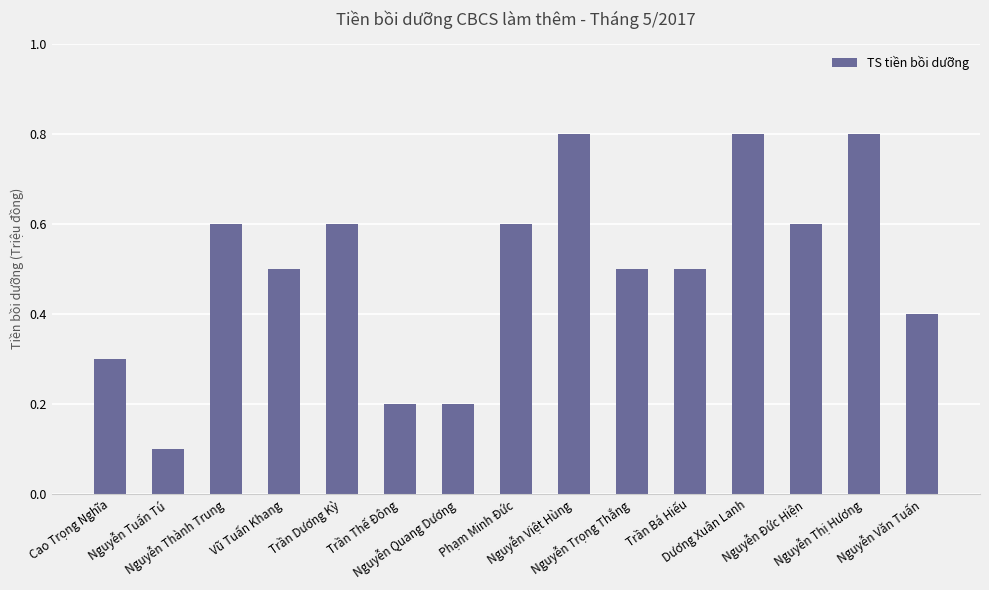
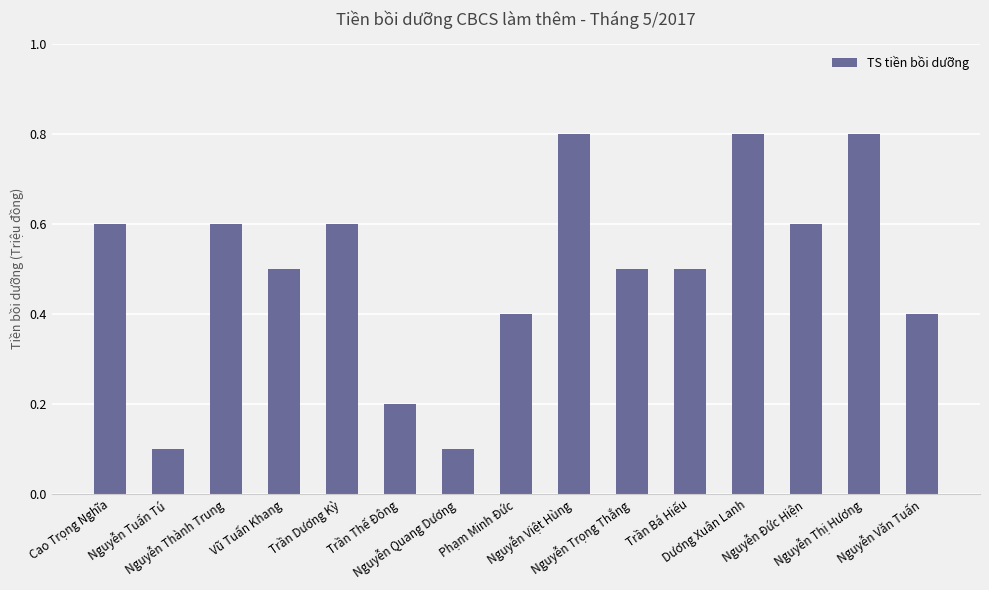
  {
-   "Cao Trọng Nghĩa": 0.3,
+   "Cao Trọng Nghĩa": 0.6,
    "Nguyễn Tuấn Tú": 0.1,
    "Nguyễn Thành Trung": 0.6,
    "Vũ Tuấn Khang": 0.5,
    "Trần Dương Kỳ": 0.6,
    "Trần Thế Đông": 0.2,
-   "Nguyễn Quang Dương": 0.2,
-   "Phạm Minh Đức": 0.6,
+   "Nguyễn Quang Dương": 0.1,
+   "Phạm Minh Đức": 0.4,
    "Nguyễn Việt Hùng": 0.8,
    "Nguyễn Trọng Thắng": 0.5,
    "Trần Bá Hiếu": 0.5,
    "Dương Xuân Lanh": 0.8,
    "Nguyễn Đức Hiện": 0.6,
    "Nguyễn Thị Hương": 0.8,
    "Nguyễn Văn Tuấn": 0.4
  }
